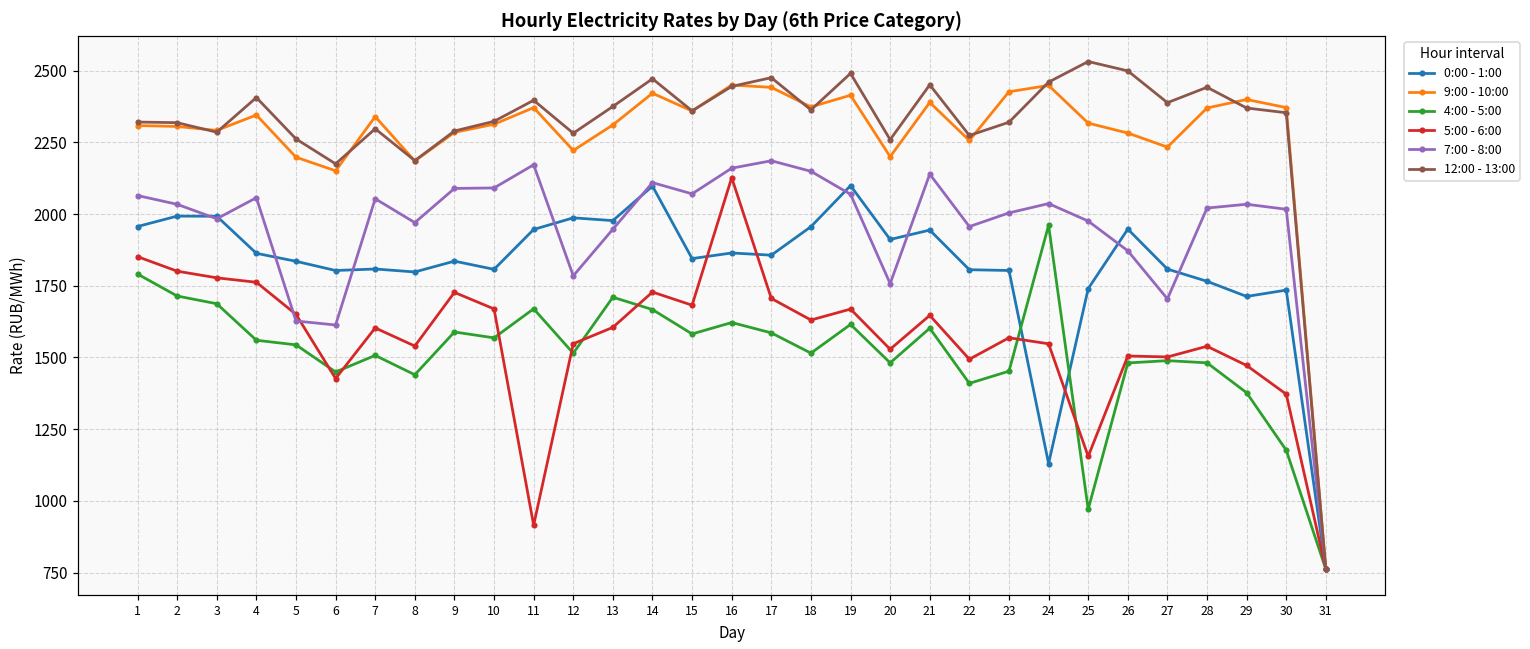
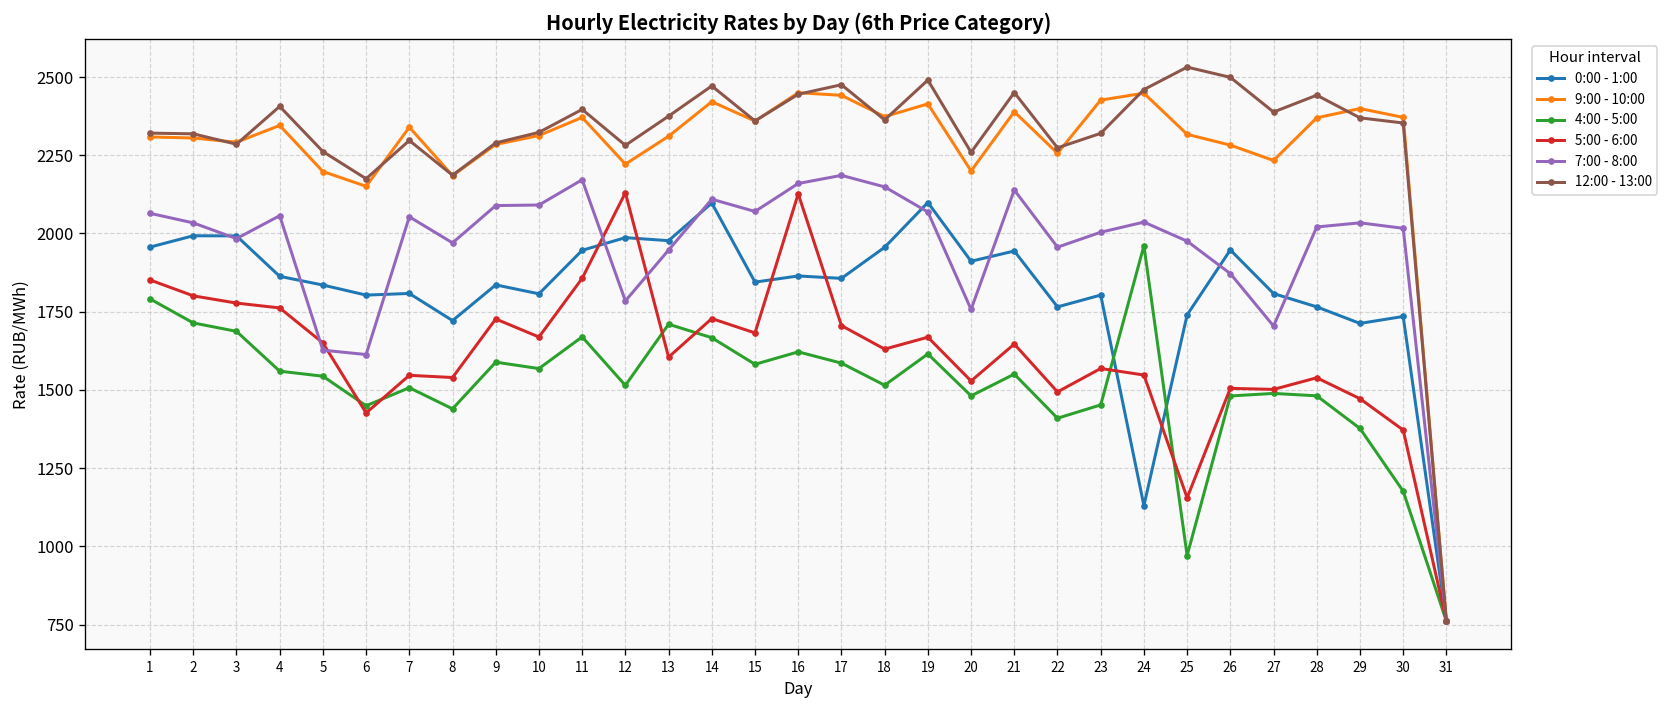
  {
    "0:00 - 1:00": {
      "1": 1960,
      "2": 1990,
      "4": 1860,
      "5": 1840,
      "6": 1800,
      "7": 1810,
-     "8": 1800,
+     "8": 1720,
      "9": 1840,
      "10": 1810,
      "11": 1950,
      "12": 1990,
      "13": 1980,
      "14": 2100,
      "15": 1840,
      "16": 1860,
      "17": 1860,
      "18": 1960,
      "19": 2100,
      "20": 1910,
      "21": 1940,
-     "22": 1810,
+     "22": 1770,
      "23": 1800,
      "24": 1130,
      "25": 1740,
      "26": 1950,
      "27": 1810,
      "28": 1770,
      "29": 1710,
      "30": 1730
    },
    "9:00 - 10:00": {
      "1": 2310,
      "2": 2310,
      "4": 2350,
      "5": 2200,
      "6": 2150,
      "7": 2340,
      "10": 2310,
      "11": 2370,
      "12": 2220,
      "13": 2310,
      "14": 2420,
      "17": 2440,
      "18": 2370,
      "19": 2410,
      "20": 2200,
      "21": 2390,
      "22": 2260,
      "23": 2430,
      "24": 2450,
      "25": 2320,
      "26": 2280,
      "27": 2230,
      "28": 2370,
      "29": 2400,
      "30": 2370
    },
    "4:00 - 5:00": {
      "1": 1790,
      "2": 1710,
      "3": 1690,
      "4": 1560,
      "5": 1540,
      "6": 1450,
      "7": 1510,
      "8": 1440,
      "9": 1590,
      "10": 1570,
      "11": 1670,
      "12": 1510,
      "13": 1710,
      "14": 1670,
      "15": 1580,
      "16": 1620,
      "17": 1590,
      "18": 1520,
      "19": 1620,
      "20": 1480,
-     "21": 1600,
+     "21": 1550,
      "22": 1410,
      "23": 1450,
      "24": 1960,
      "25": 970,
      "26": 1480,
      "27": 1490,
      "28": 1480,
      "29": 1380,
      "30": 1180
    },
    "5:00 - 6:00": {
      "1": 1850,
      "2": 1800,
      "3": 1780,
      "4": 1760,
      "5": 1650,
      "6": 1430,
-     "7": 1600,
+     "7": 1550,
      "8": 1540,
      "9": 1730,
      "10": 1670,
-     "11": 920,
-     "12": 1550,
+     "11": 1860,
+     "12": 2130,
      "13": 1610,
      "14": 1730,
      "15": 1680,
      "16": 2130,
      "17": 1710,
      "18": 1630,
      "19": 1670,
      "20": 1530,
      "21": 1650,
      "22": 1490,
      "23": 1570,
      "24": 1550,
      "25": 1160,
      "26": 1510,
      "27": 1500,
      "28": 1540,
      "29": 1470,
      "30": 1370
    },
    "7:00 - 8:00": {
      "1": 2060,
      "2": 2030,
      "4": 2060,
      "5": 1630,
      "6": 1610,
      "7": 2050,
      "8": 1970,
      "9": 2090,
      "10": 2090,
      "11": 2170,
      "12": 1780,
      "13": 1950,
      "14": 2110,
      "15": 2070,
      "16": 2160,
      "17": 2190,
      "18": 2150,
      "19": 2070,
      "20": 1760,
      "21": 2140,
      "22": 1960,
      "23": 2000,
      "24": 2040,
      "25": 1980,
      "26": 1870,
      "27": 1700,
      "28": 2020,
      "29": 2030,
      "30": 2020
    },
    "12:00 - 13:00": {
      "1": 2320,
      "2": 2320,
      "4": 2410,
      "5": 2260,
      "6": 2170,
      "7": 2300,
      "10": 2320,
      "11": 2400,
      "12": 2280,
      "13": 2370,
      "14": 2470,
      "17": 2480,
      "18": 2360,
      "19": 2490,
      "20": 2260,
      "21": 2450,
      "22": 2270,
      "23": 2320,
      "24": 2460,
      "25": 2530,
      "26": 2500,
      "27": 2390,
      "28": 2440,
      "29": 2370,
      "30": 2350
    }
  }
